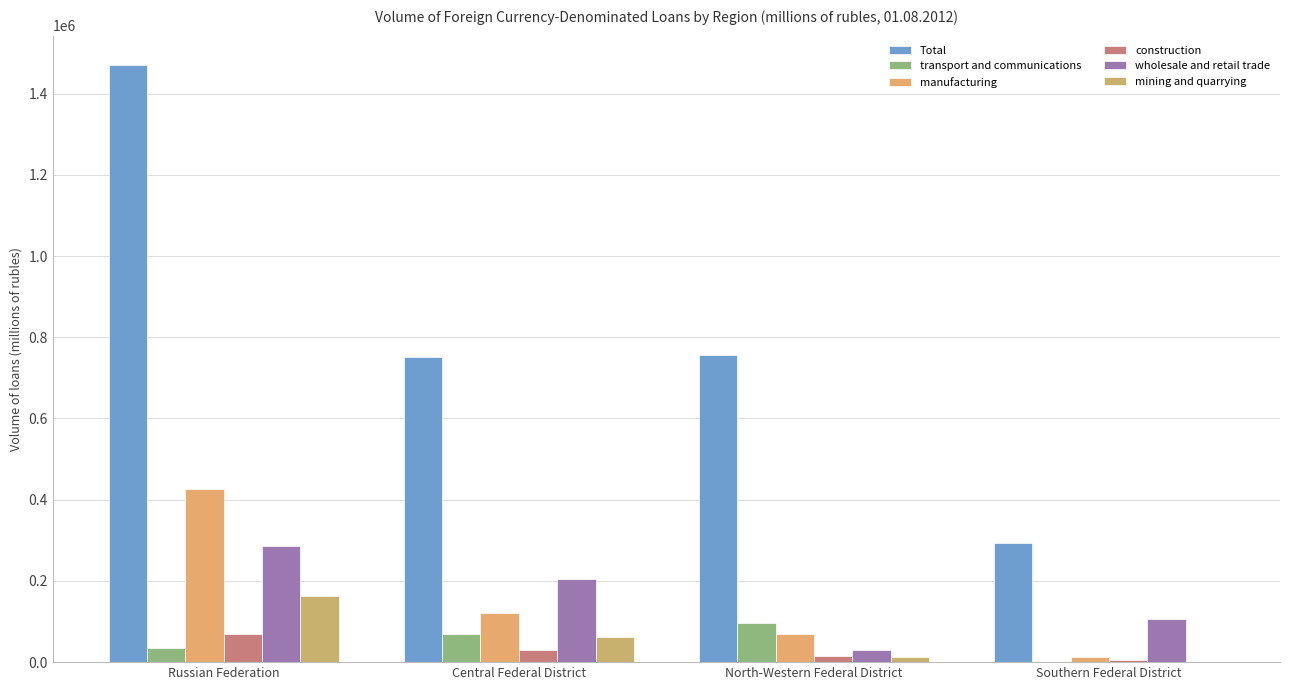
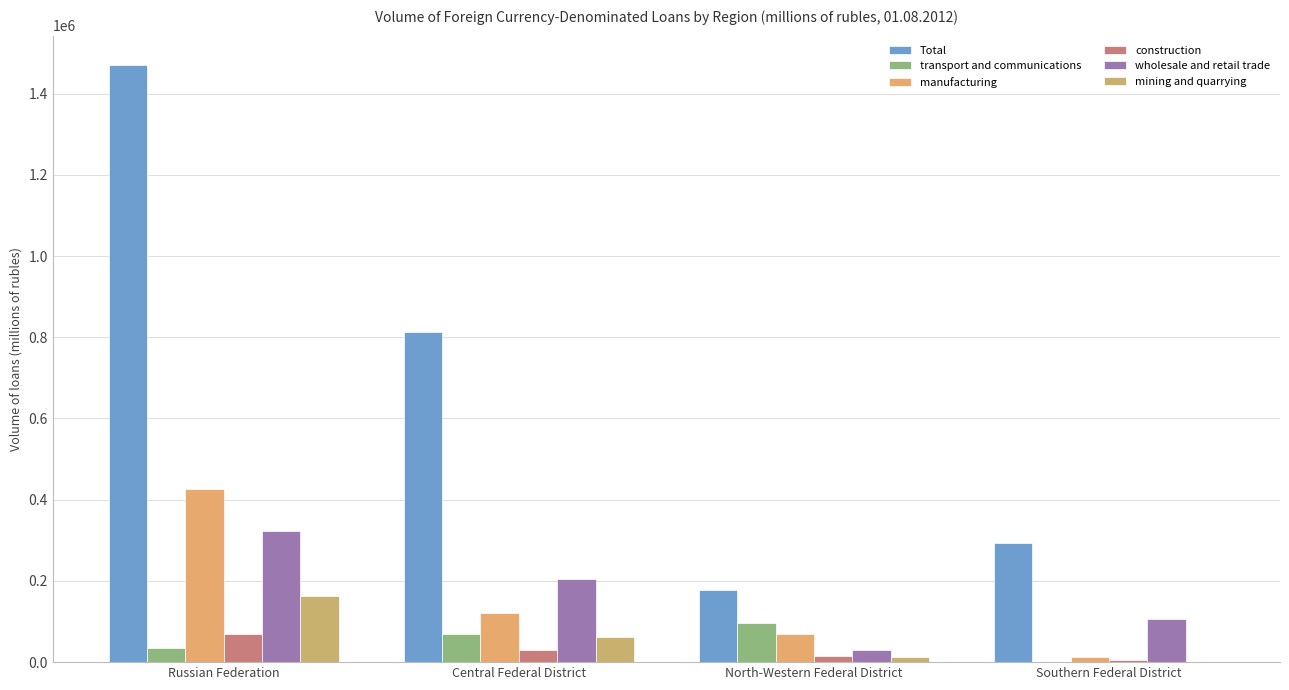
  {
    "Total": {
      "Russian Federation": 1470000,
-     "Central Federal District": 750000,
-     "North-Western Federal District": 760000,
+     "Central Federal District": 810000,
+     "North-Western Federal District": 180000,
      "Southern Federal District": 290000
    },
    "transport and communications": {
      "Russian Federation": 30000,
      "Central Federal District": 70000,
      "North-Western Federal District": 100000
    },
    "wholesale and retail trade": {
-     "Russian Federation": 290000,
+     "Russian Federation": 320000,
      "Central Federal District": 210000,
      "North-Western Federal District": 30000,
      "Southern Federal District": 110000
    }
  }
